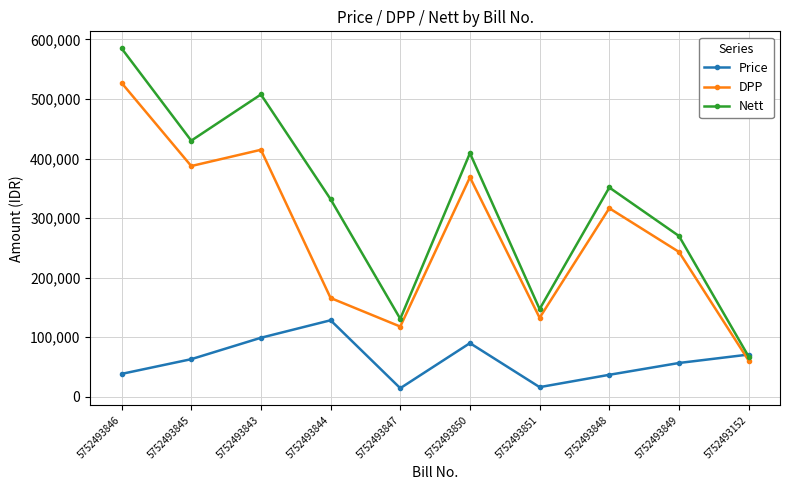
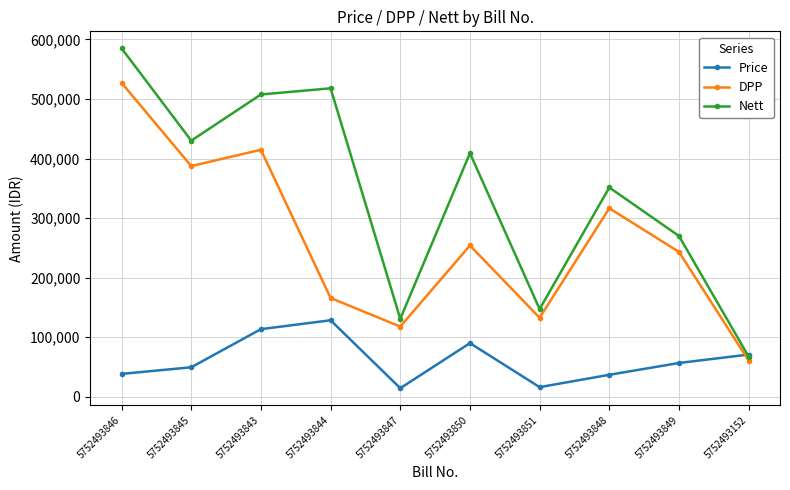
  {
    "Price": {
      "5752493846": "40,000",
-     "5752493845": "60,000",
-     "5752493843": "100,000",
+     "5752493845": "50,000",
+     "5752493843": "110,000",
      "5752493844": "130,000",
      "5752493847": "10,000",
      "5752493850": "90,000",
      "5752493851": "20,000",
      "5752493848": "40,000",
      "5752493849": "60,000"
    },
    "DPP": {
      "5752493846": "530,000",
      "5752493845": "390,000",
      "5752493843": "410,000",
      "5752493844": "170,000",
      "5752493847": "120,000",
-     "5752493850": "370,000",
+     "5752493850": "250,000",
      "5752493851": "130,000",
      "5752493848": "320,000",
      "5752493849": "240,000",
      "5752493152": "60,000"
    },
    "Nett": {
      "5752493846": "580,000",
      "5752493845": "430,000",
      "5752493843": "510,000",
-     "5752493844": "330,000",
+     "5752493844": "520,000",
      "5752493847": "130,000",
      "5752493850": "410,000",
      "5752493851": "150,000",
      "5752493848": "350,000",
      "5752493849": "270,000"
    }
  }
